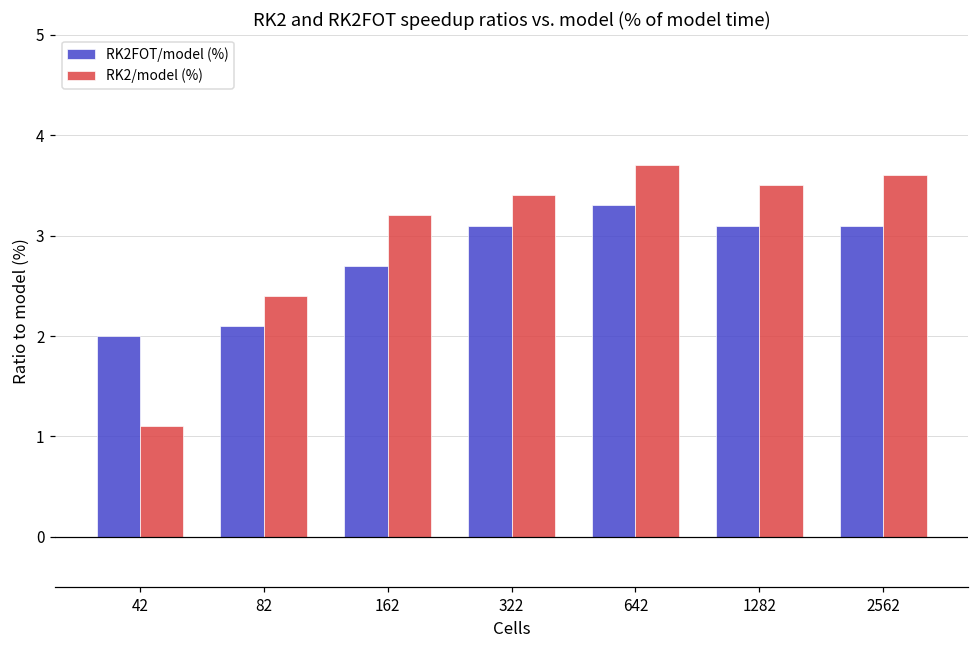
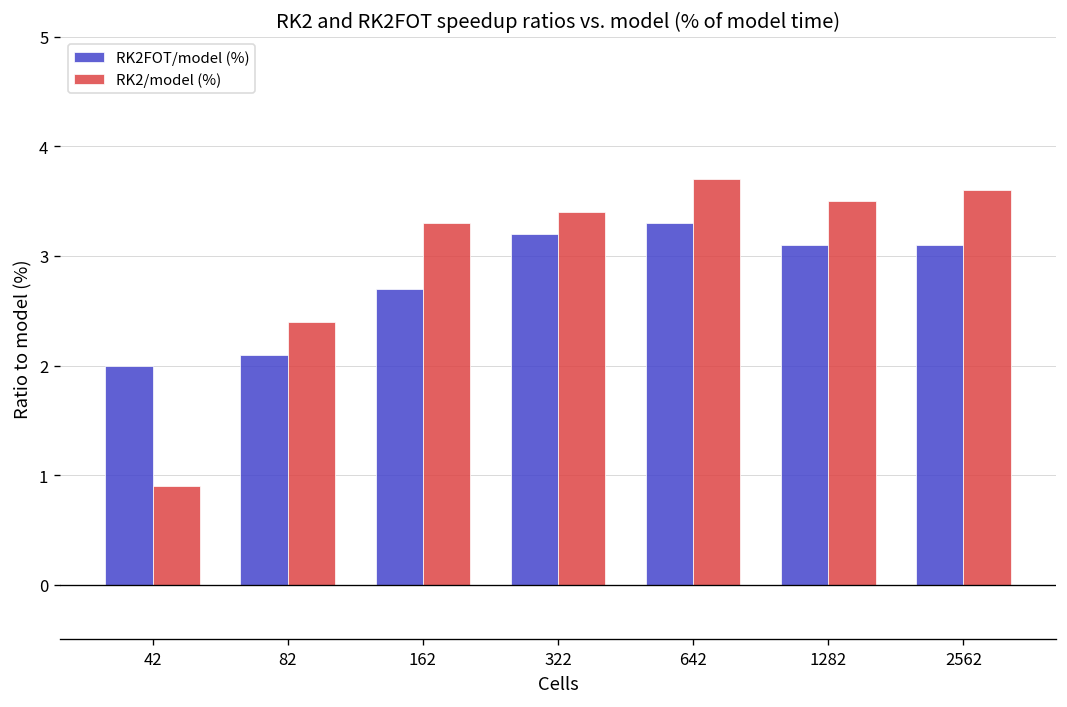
  {
    "RK2FOT/model (%)": {
      "42": 2.0,
      "82": 2.1,
      "162": 2.7,
-     "322": 3.1,
+     "322": 3.2,
      "642": 3.3,
      "1282": 3.1,
      "2562": 3.1
    },
    "RK2/model (%)": {
-     "42": 1.1,
+     "42": 0.9,
      "82": 2.4,
-     "162": 3.2,
+     "162": 3.3,
      "322": 3.4,
      "642": 3.7,
      "1282": 3.5,
      "2562": 3.6
    }
  }
